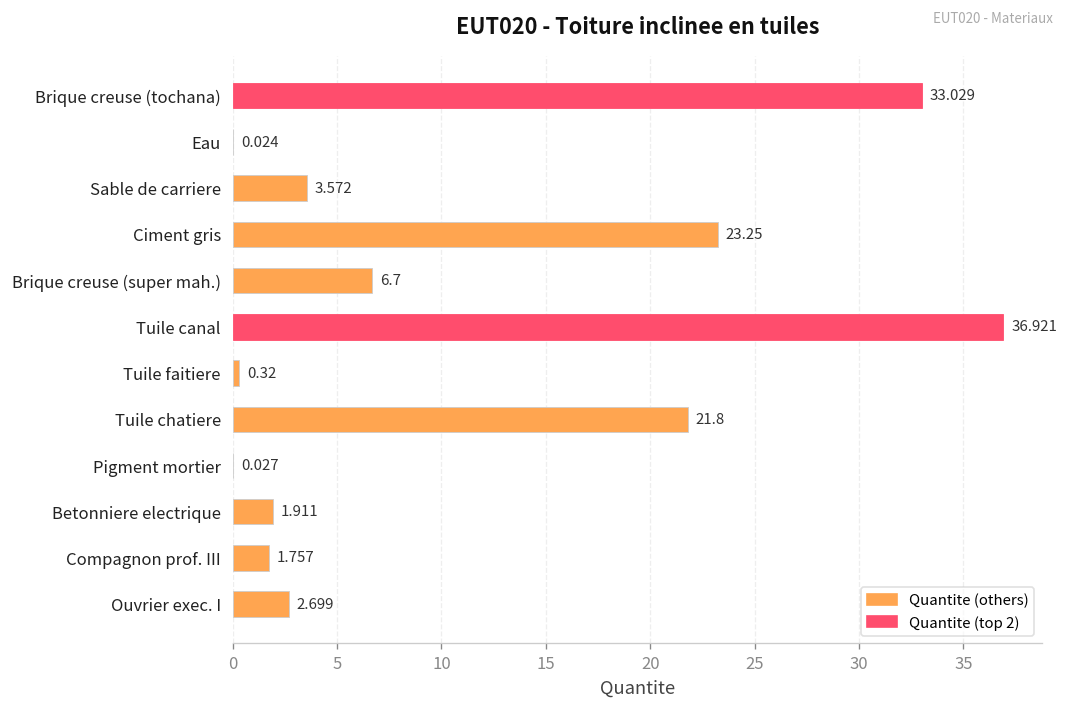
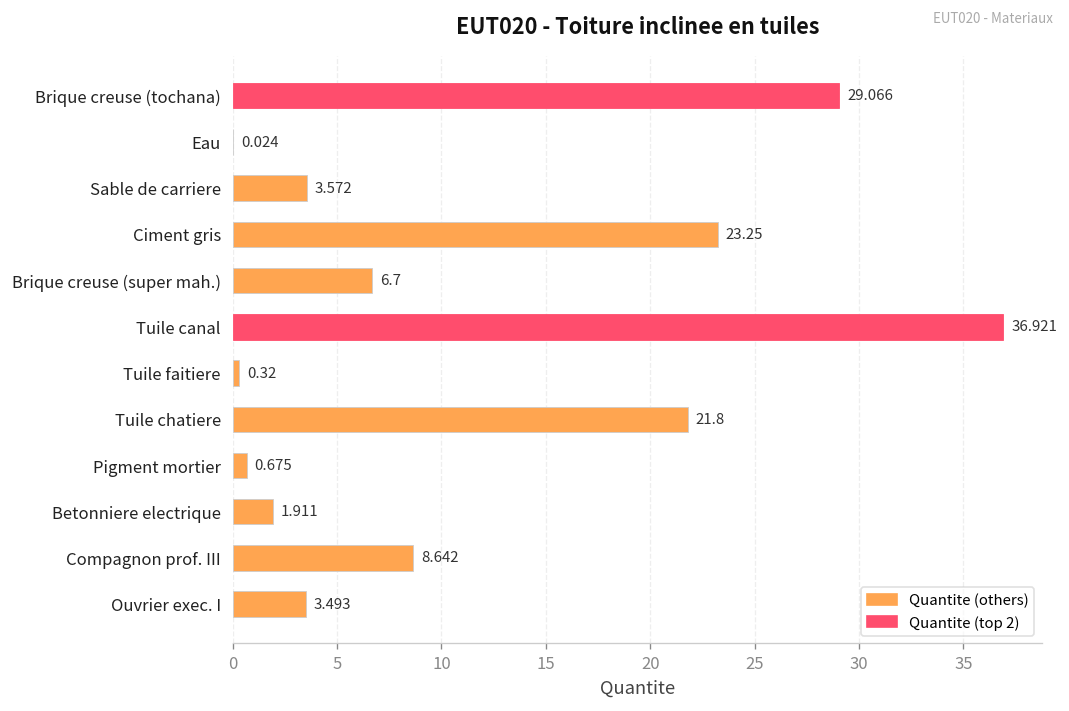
  {
-   "Brique creuse (tochana)": 33.029,
+   "Brique creuse (tochana)": 29.066,
    "Eau": 0.024,
    "Sable de carriere": 3.572,
    "Ciment gris": 23.25,
    "Brique creuse (super mah.)": 6.7,
    "Tuile canal": 36.921,
    "Tuile faitiere": 0.32,
    "Tuile chatiere": 21.8,
-   "Pigment mortier": 0.027,
+   "Pigment mortier": 0.675,
    "Betonniere electrique": 1.911,
-   "Compagnon prof. III": 1.757,
-   "Ouvrier exec. I": 2.699
+   "Compagnon prof. III": 8.642,
+   "Ouvrier exec. I": 3.493
  }
